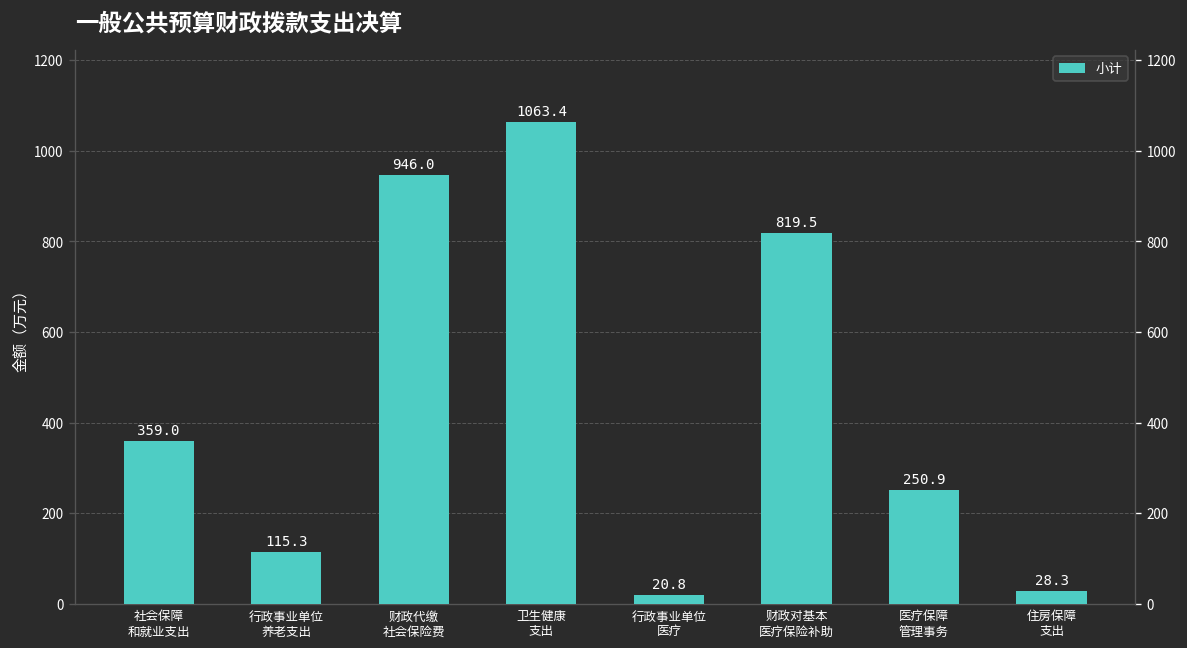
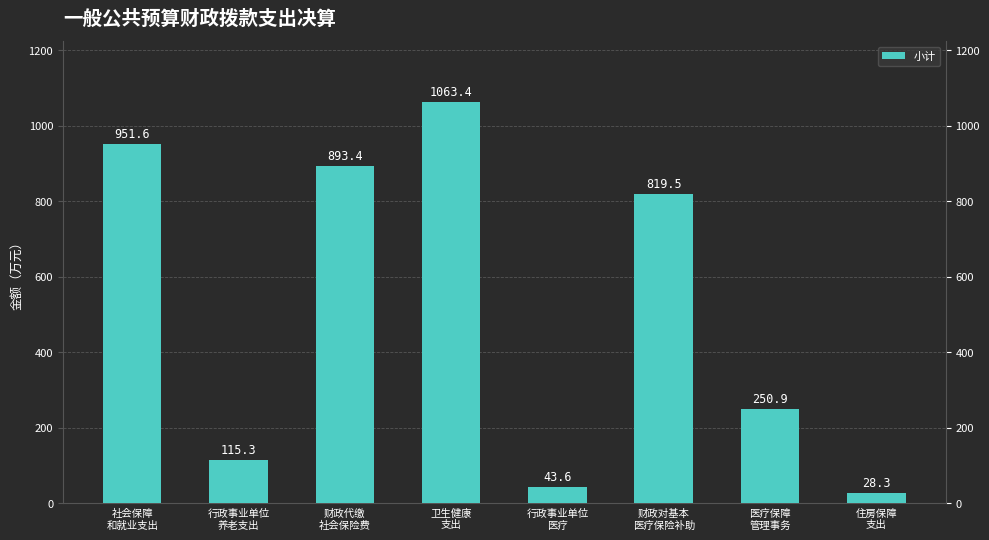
  {
-   "社会保障 和就业支出": 359.0,
+   "社会保障 和就业支出": 951.6,
    "行政事业单位 养老支出": 115.3,
-   "财政代缴 社会保险费": 946.0,
+   "财政代缴 社会保险费": 893.4,
    "卫生健康 支出": 1063.4,
-   "行政事业单位 医疗": 20.8,
+   "行政事业单位 医疗": 43.6,
    "财政对基本 医疗保险补助": 819.5,
    "医疗保障 管理事务": 250.9,
    "住房保障 支出": 28.3
  }
